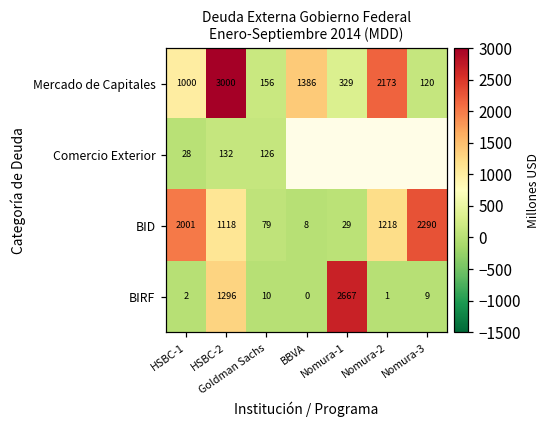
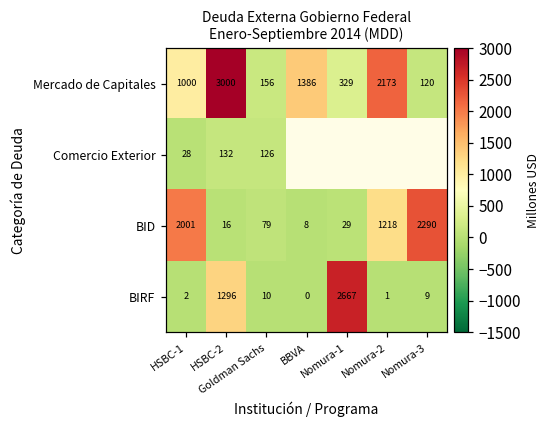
  {
    "Mercado de Capitales": {
      "HSBC-1": 1000,
      "HSBC-2": 3000,
      "Goldman Sachs": 156,
      "BBVA": 1386,
      "Nomura-1": 329,
      "Nomura-2": 2173,
      "Nomura-3": 120
    },
    "Comercio Exterior": {
      "HSBC-1": 28,
      "HSBC-2": 132,
      "Goldman Sachs": 126
    },
    "BID": {
      "HSBC-1": 2001,
-     "HSBC-2": 1118,
+     "HSBC-2": 16,
      "Goldman Sachs": 79,
      "BBVA": 8,
      "Nomura-1": 29,
      "Nomura-2": 1218,
      "Nomura-3": 2290
    },
    "BIRF": {
      "HSBC-1": 2,
      "HSBC-2": 1296,
      "Goldman Sachs": 10,
      "BBVA": 0,
      "Nomura-1": 2667,
      "Nomura-2": 1,
      "Nomura-3": 9
    }
  }
